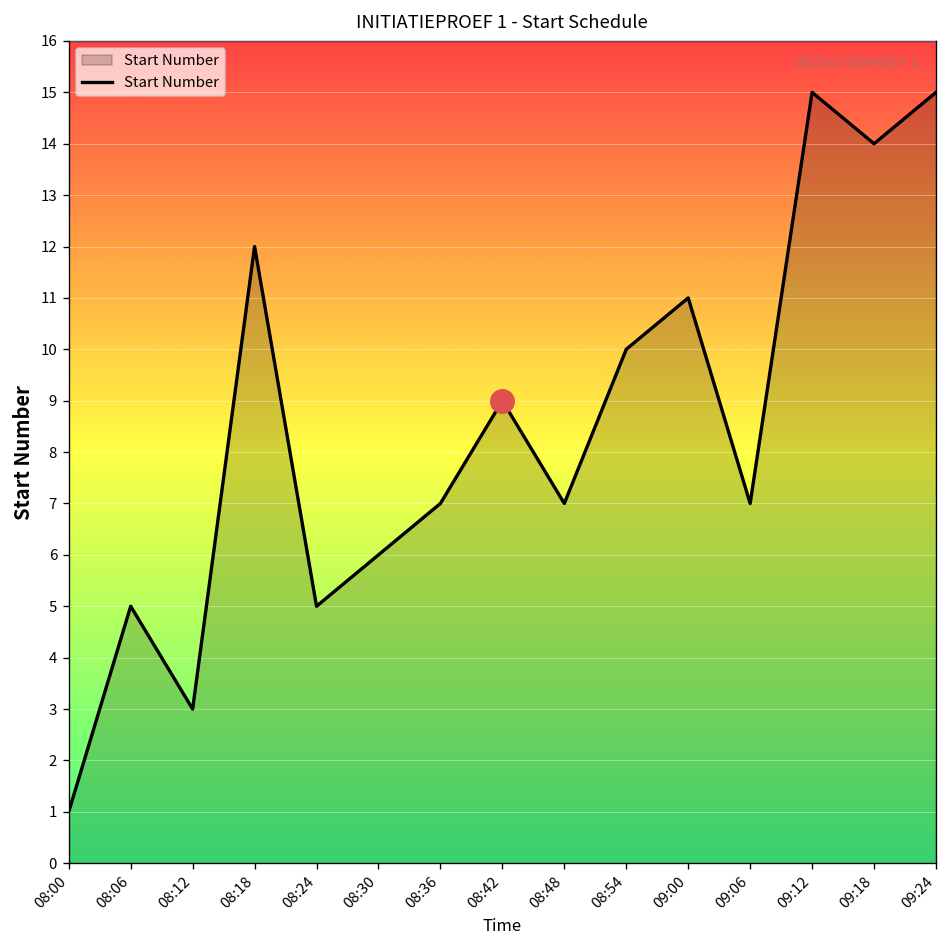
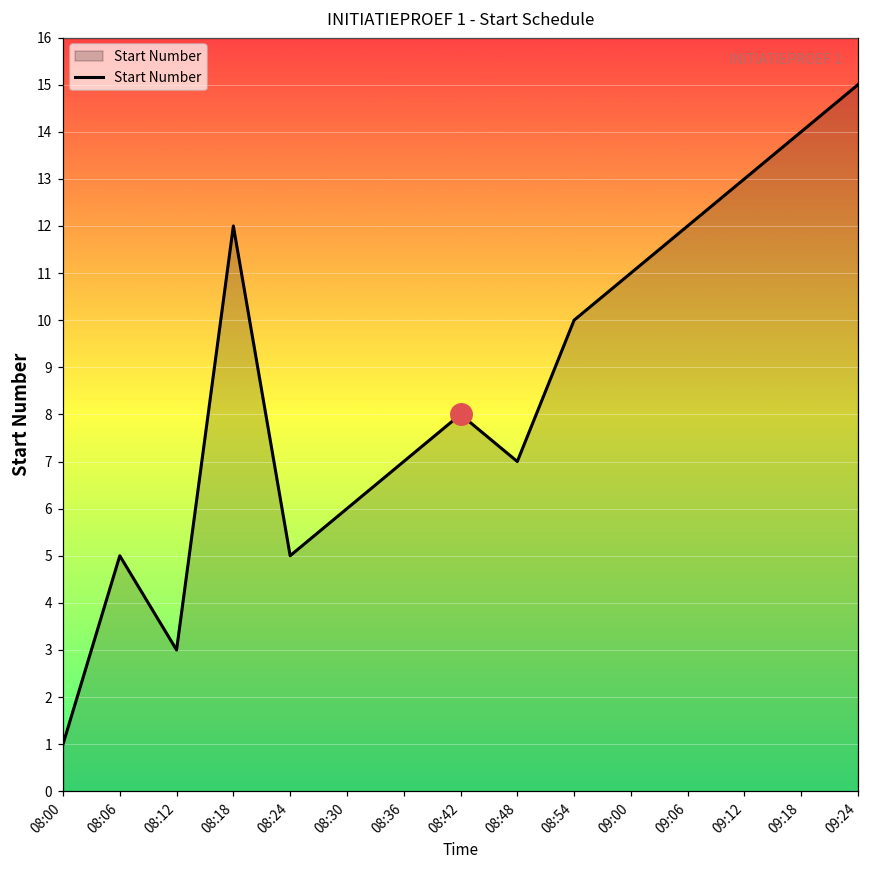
  {
    "Start Number": {
      "08:00": 1,
      "08:06": 5,
      "08:12": 3,
      "08:18": 12,
      "08:24": 5,
      "08:30": 6,
      "08:36": 7,
-     "08:42": 9,
+     "08:42": 8,
      "08:48": 7,
      "08:54": 10,
      "09:00": 11,
-     "09:06": 7,
-     "09:12": 15,
+     "09:06": 12,
+     "09:12": 13,
      "09:18": 14
    }
  }
